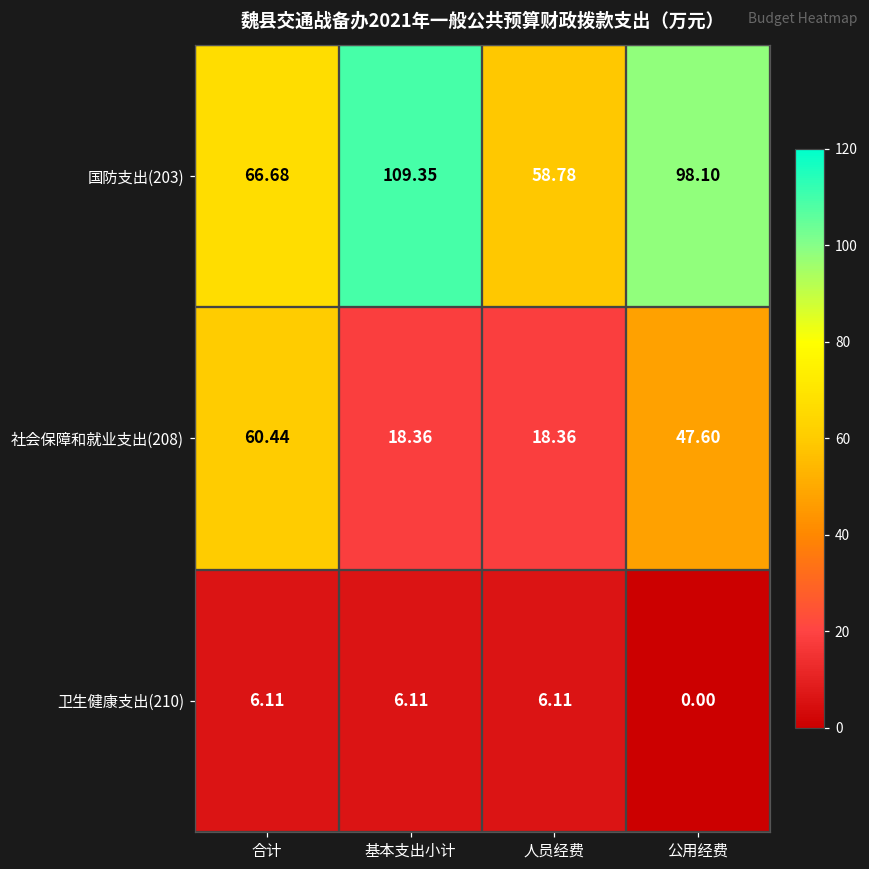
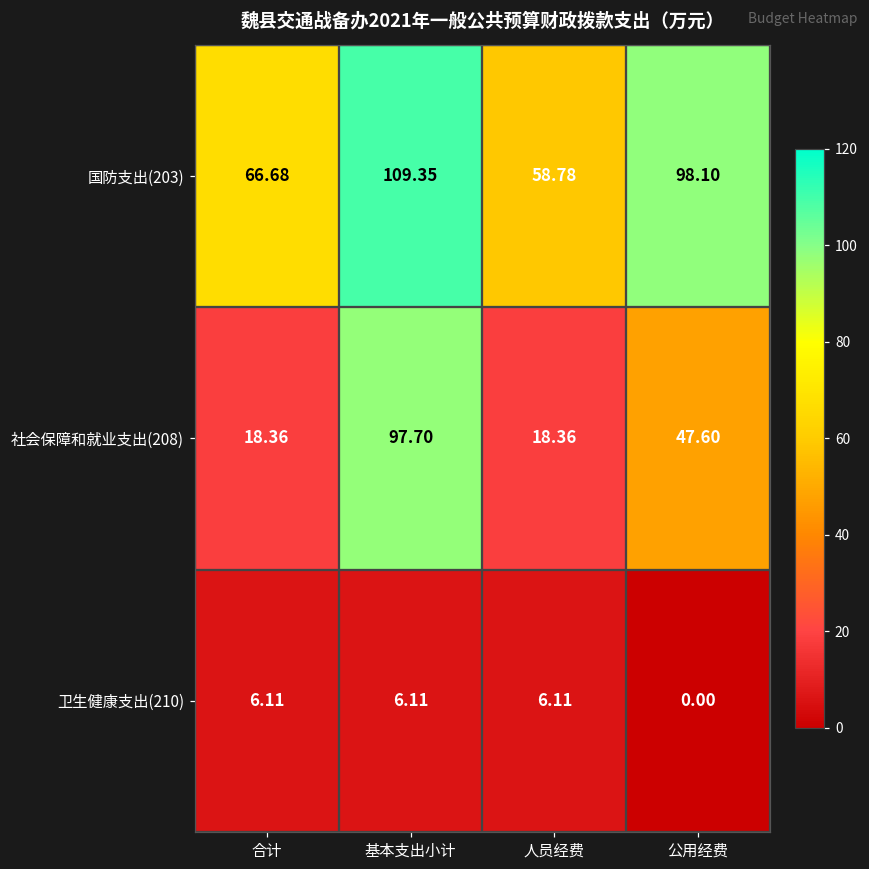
  {
    "国防支出(203)": {
      "合计": 66.68,
      "基本支出小计": 109.35,
      "人员经费": 58.78,
      "公用经费": 98.10
    },
    "社会保障和就业支出(208)": {
-     "合计": 60.44,
-     "基本支出小计": 18.36,
+     "合计": 18.36,
+     "基本支出小计": 97.70,
      "人员经费": 18.36,
      "公用经费": 47.60
    },
    "卫生健康支出(210)": {
      "合计": 6.11,
      "基本支出小计": 6.11,
      "人员经费": 6.11,
      "公用经费": 0.00
    }
  }
